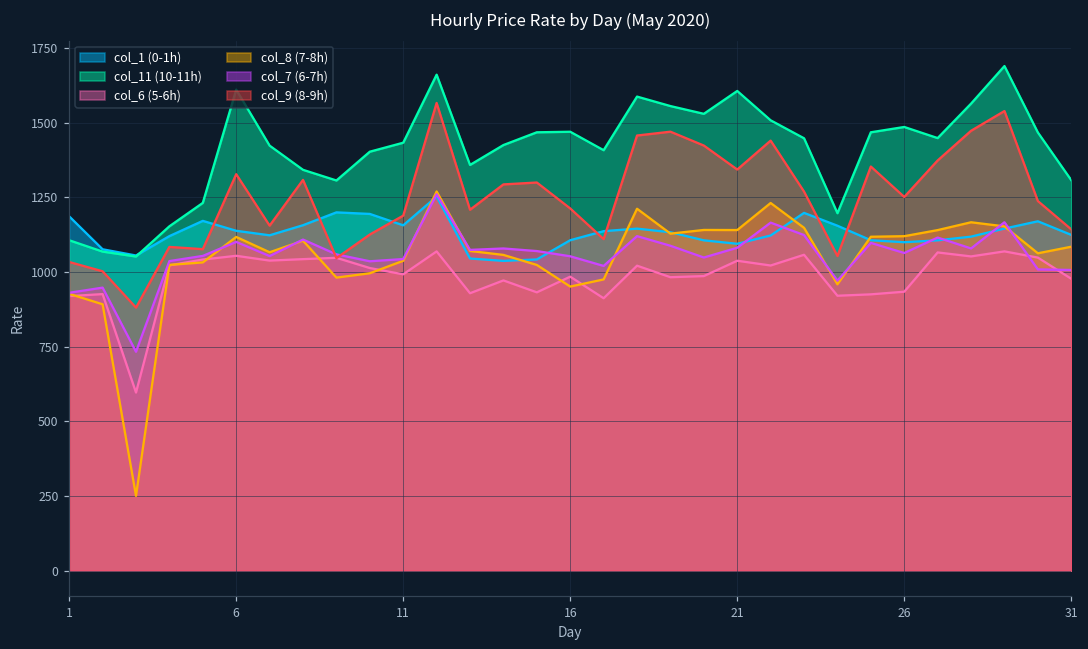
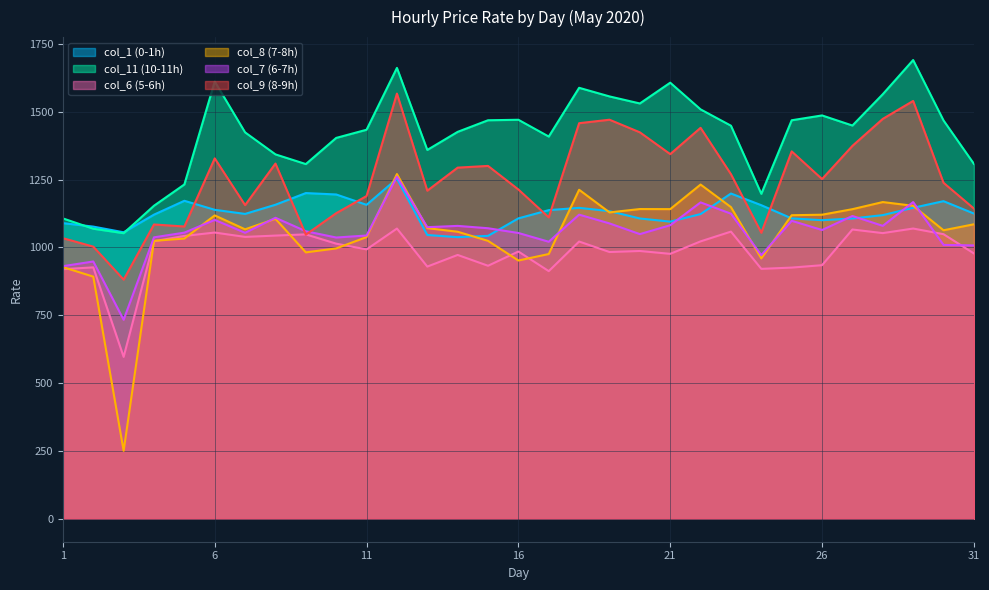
  {
    "col_1 (0-1h)": {
-     "1": 1190,
+     "1": 1090,
      "6": 1140,
      "11": 1160,
      "16": 1110,
      "21": 1090,
      "26": 1100,
      "31": 1120
    },
    "col_11 (10-11h)": {
      "1": 1110,
      "11": 1430,
      "16": 1470,
      "21": 1610,
      "26": 1490,
      "31": 1310
    },
    "col_6 (5-6h)": {
      "6": 1050,
      "11": 990,
      "16": 980,
-     "21": 1040,
+     "21": 980,
      "26": 930,
      "31": 980
    },
    "col_8 (7-8h)": {
      "6": 1120,
      "16": 950,
      "21": 1140,
      "26": 1120,
      "31": 1090
    },
    "col_7 (6-7h)": {
      "6": 1100,
      "16": 1050,
      "21": 1080,
      "26": 1060,
      "31": 1010
    },
    "col_9 (8-9h)": {
      "1": 1030,
      "6": 1330,
      "11": 1190,
      "16": 1210,
      "21": 1340,
      "26": 1250,
      "31": 1140
    }
  }
